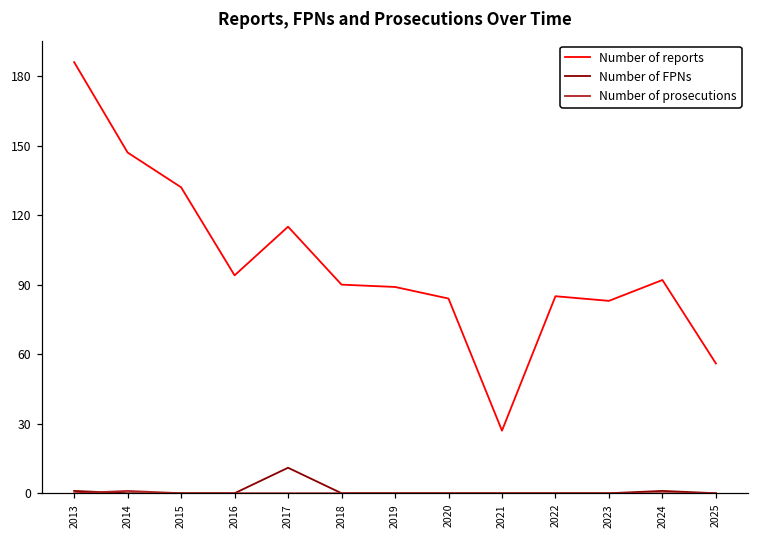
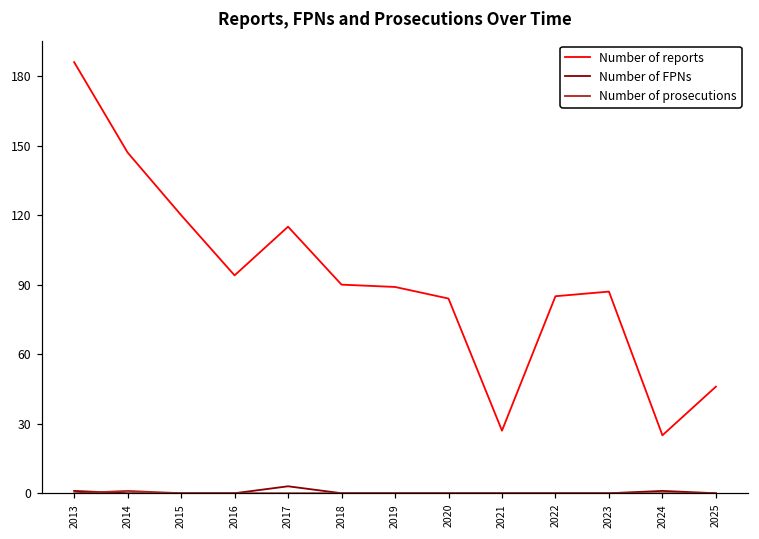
  {
    "Number of reports": {
      "2013": 186,
      "2014": 147,
-     "2015": 132,
+     "2015": 120,
      "2016": 94,
      "2017": 115,
      "2018": 90,
      "2019": 89,
      "2020": 84,
      "2021": 27,
      "2022": 85,
-     "2023": 83,
-     "2024": 92,
-     "2025": 56
+     "2023": 87,
+     "2024": 25,
+     "2025": 46
    },
    "Number of FPNs": {
-     "2017": 11
+     "2017": 3
    },
    "Number of prosecutions": {
      "2017": 0
    }
  }
